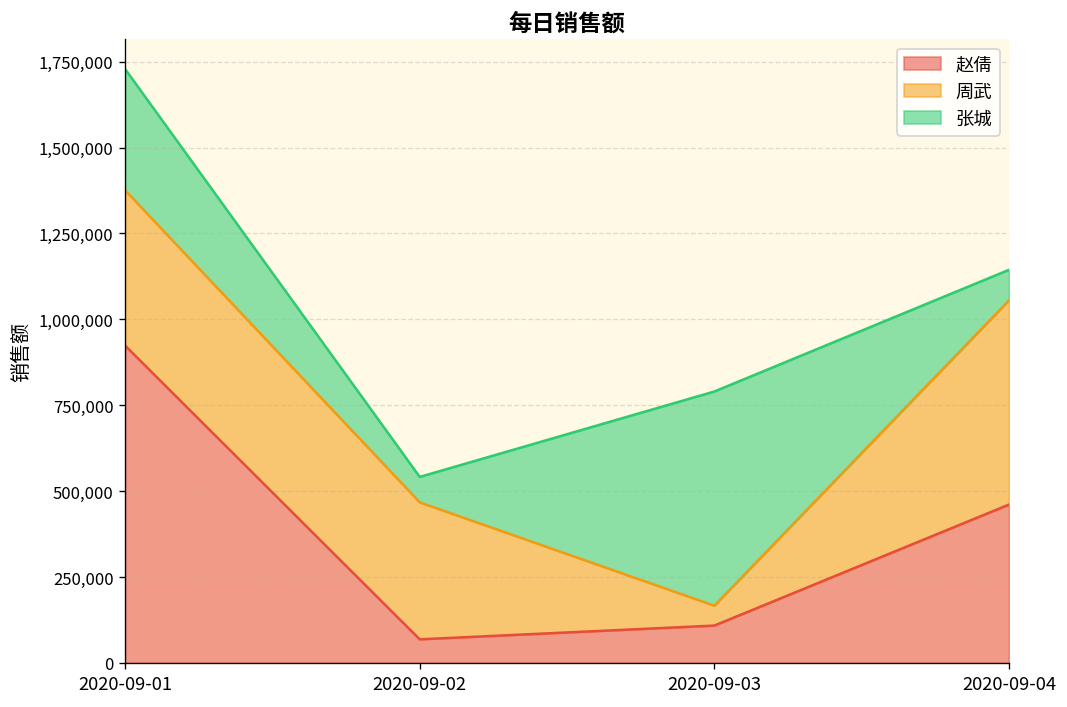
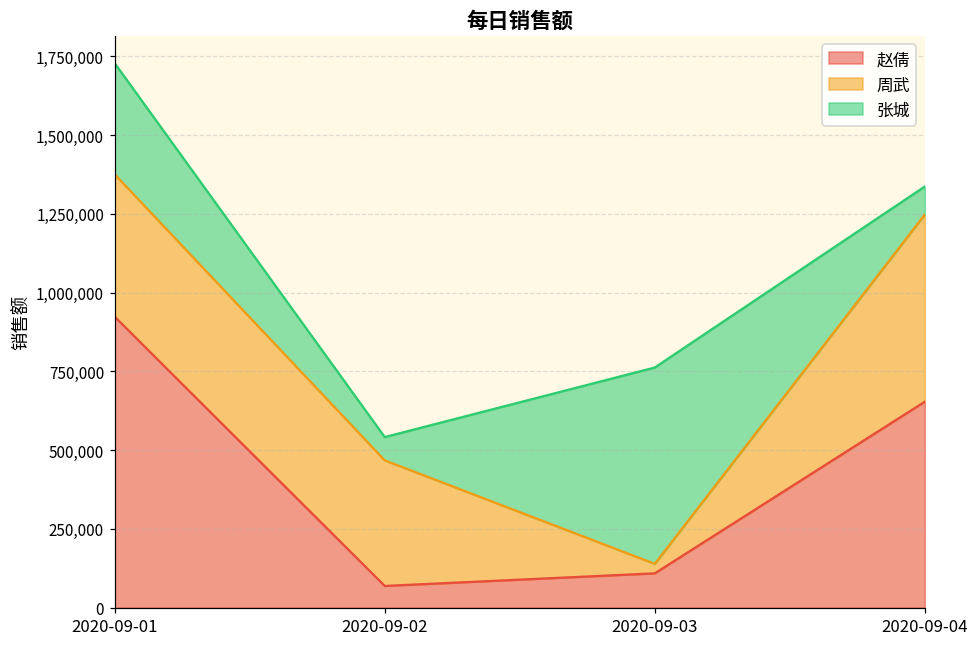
  {
    "赵倩": {
      "2020-09-01": "920,000",
      "2020-09-02": "70,000",
      "2020-09-03": "110,000",
-     "2020-09-04": "460,000"
+     "2020-09-04": "650,000"
    },
    "周武": {
      "2020-09-01": "450,000",
      "2020-09-02": "400,000",
-     "2020-09-03": "60,000",
+     "2020-09-03": "30,000",
      "2020-09-04": "590,000"
    },
    "张城": {
      "2020-09-01": "350,000",
      "2020-09-02": "70,000",
      "2020-09-03": "620,000",
      "2020-09-04": "90,000"
    }
  }
